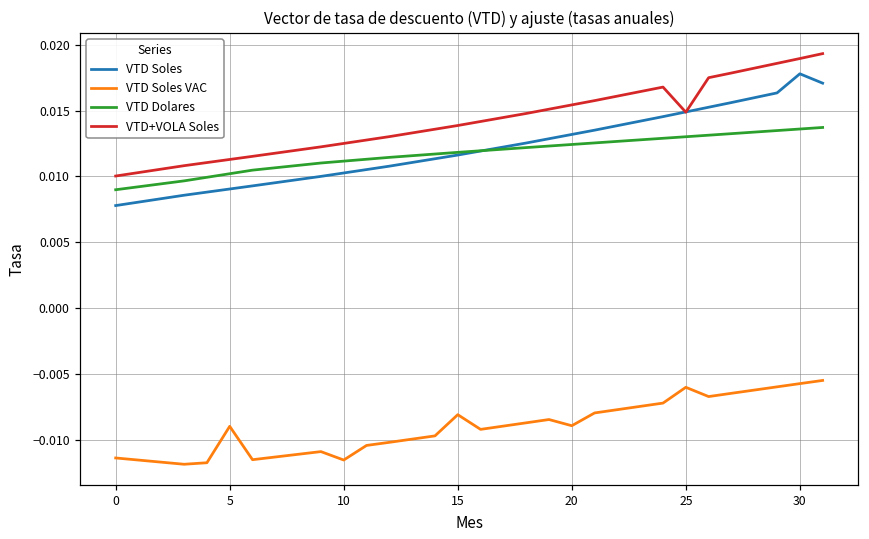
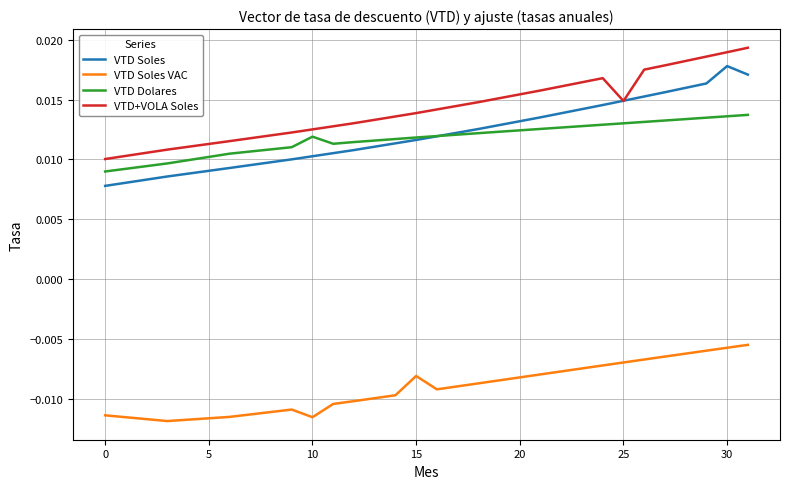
  {
    "VTD Soles": {
      "0": 0.0078,
      "5": 0.0090,
      "10": 0.0103,
      "20": 0.0132,
      "30": 0.0178
    },
    "VTD Soles VAC": {
      "0": -0.0114,
-     "5": -0.0090,
+     "5": -0.0116,
      "10": -0.0115,
      "15": -0.0081,
-     "20": -0.0089,
-     "25": -0.0060,
+     "20": -0.0082,
+     "25": -0.0070,
      "30": -0.0057
    },
    "VTD Dolares": {
      "0": 0.0090,
      "5": 0.0102,
-     "10": 0.0112,
+     "10": 0.0119,
      "20": 0.0124,
      "25": 0.0130,
      "30": 0.0136
    },
    "VTD+VOLA Soles": {
      "0": 0.0100,
      "5": 0.0113,
      "10": 0.0125,
      "15": 0.0139,
      "20": 0.0154,
      "30": 0.0190
    }
  }
